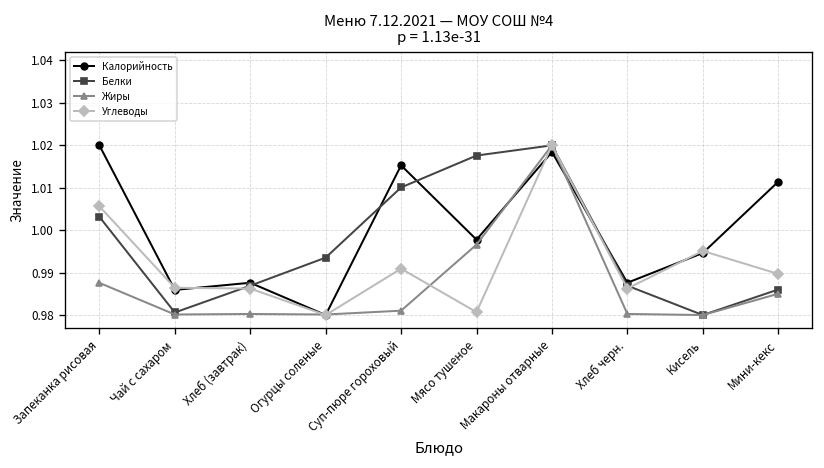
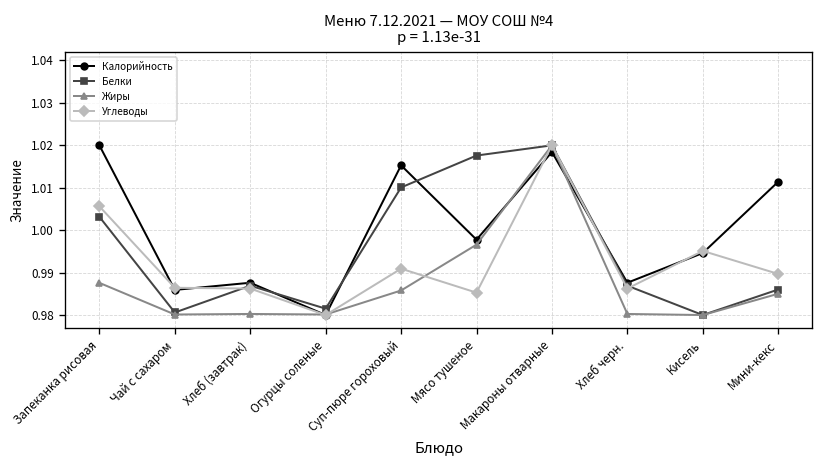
  {
    "Калорийность": {
      "Запеканка рисовая": 1.020,
      "Суп-пюре гороховый": 1.015,
      "Мясо тушеное": 0.998,
      "Макароны отварные": 1.018,
      "Мини-кекс": 1.011
    },
    "Белки": {
      "Запеканка рисовая": 1.003,
-     "Огурцы соленые": 0.994,
+     "Огурцы соленые": 0.982,
      "Суп-пюре гороховый": 1.010,
      "Мясо тушеное": 1.018,
      "Мини-кекс": 0.986
    },
    "Жиры": {
      "Запеканка рисовая": 0.988,
      "Хлеб (завтрак)": 0.980,
-     "Суп-пюре гороховый": 0.981,
+     "Суп-пюре гороховый": 0.986,
      "Мясо тушеное": 0.997,
      "Хлеб черн.": 0.980,
      "Мини-кекс": 0.985
    },
    "Углеводы": {
      "Запеканка рисовая": 1.006,
      "Суп-пюре гороховый": 0.991,
-     "Мясо тушеное": 0.981,
+     "Мясо тушеное": 0.985,
      "Мини-кекс": 0.990
    }
  }
